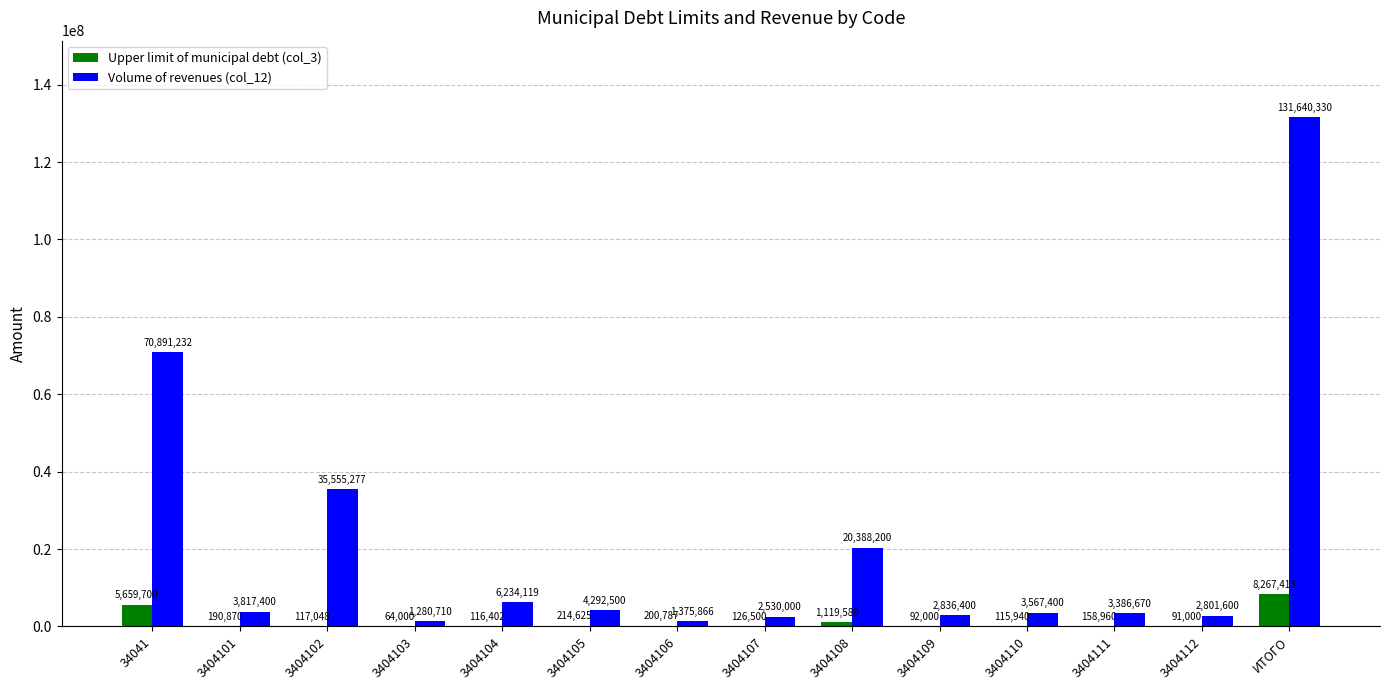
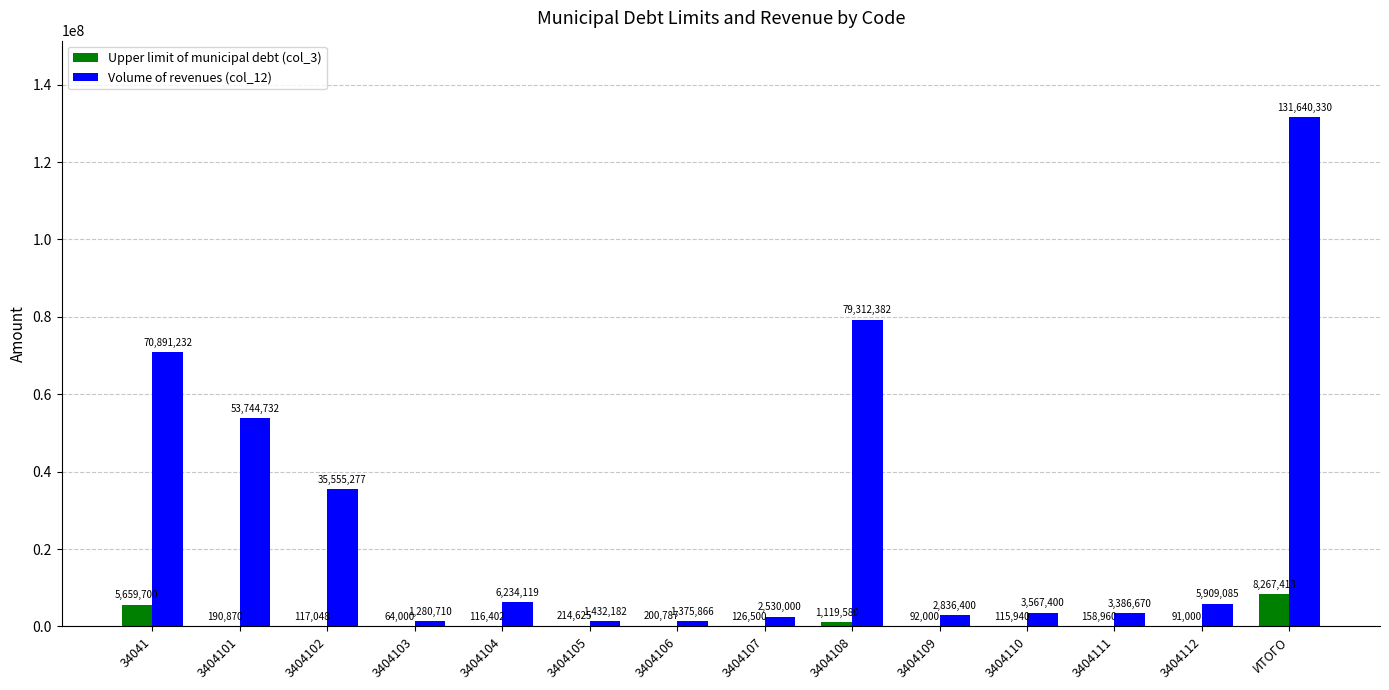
  {
    "Upper limit of municipal debt (col_3)": {
      "34041": "5,659,700",
      "3404101": "190,870",
      "3404102": "117,048",
      "3404103": "64,000",
      "3404104": "116,402",
      "3404105": "214,625",
      "3404106": "200,787",
      "3404107": "126,500",
      "3404108": "1,119,580",
      "3404109": "92,000",
      "3404110": "115,940",
      "3404111": "158,960",
      "3404112": "91,000",
      "ИТОГО": "8,267,413"
    },
    "Volume of revenues (col_12)": {
      "34041": "70,891,232",
-     "3404101": "3,817,400",
+     "3404101": "53,744,732",
      "3404102": "35,555,277",
      "3404103": "1,280,710",
      "3404104": "6,234,119",
-     "3404105": "4,292,500",
+     "3404105": "1,432,182",
      "3404106": "1,375,866",
      "3404107": "2,530,000",
-     "3404108": "20,388,200",
+     "3404108": "79,312,382",
      "3404109": "2,836,400",
      "3404110": "3,567,400",
      "3404111": "3,386,670",
-     "3404112": "2,801,600",
+     "3404112": "5,909,085",
      "ИТОГО": "131,640,330"
    }
  }
